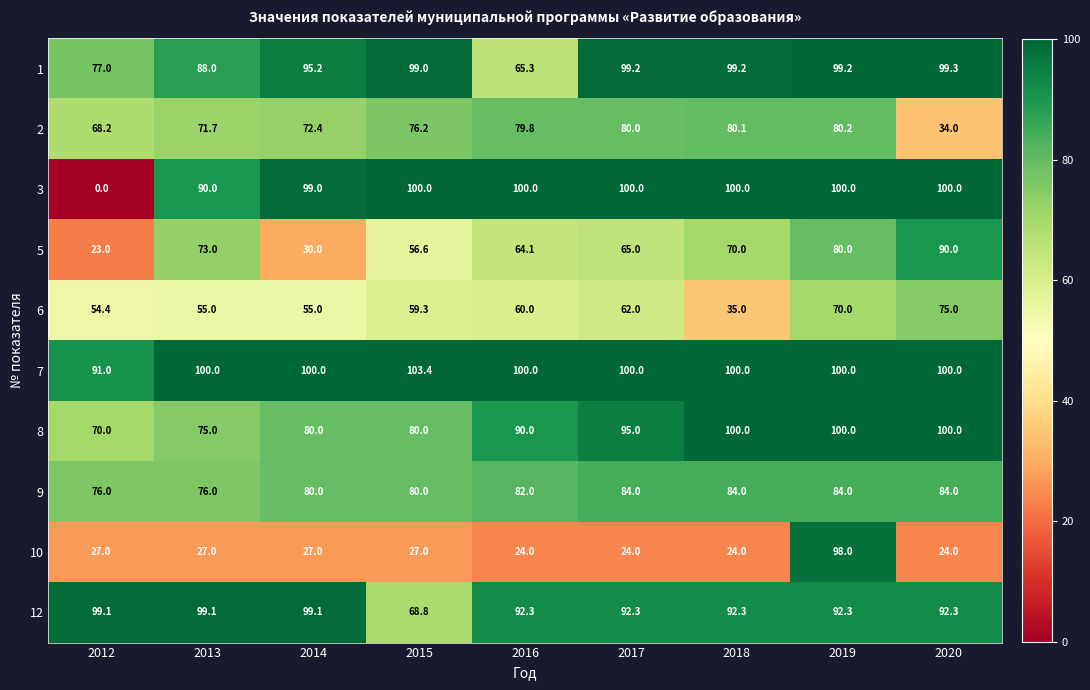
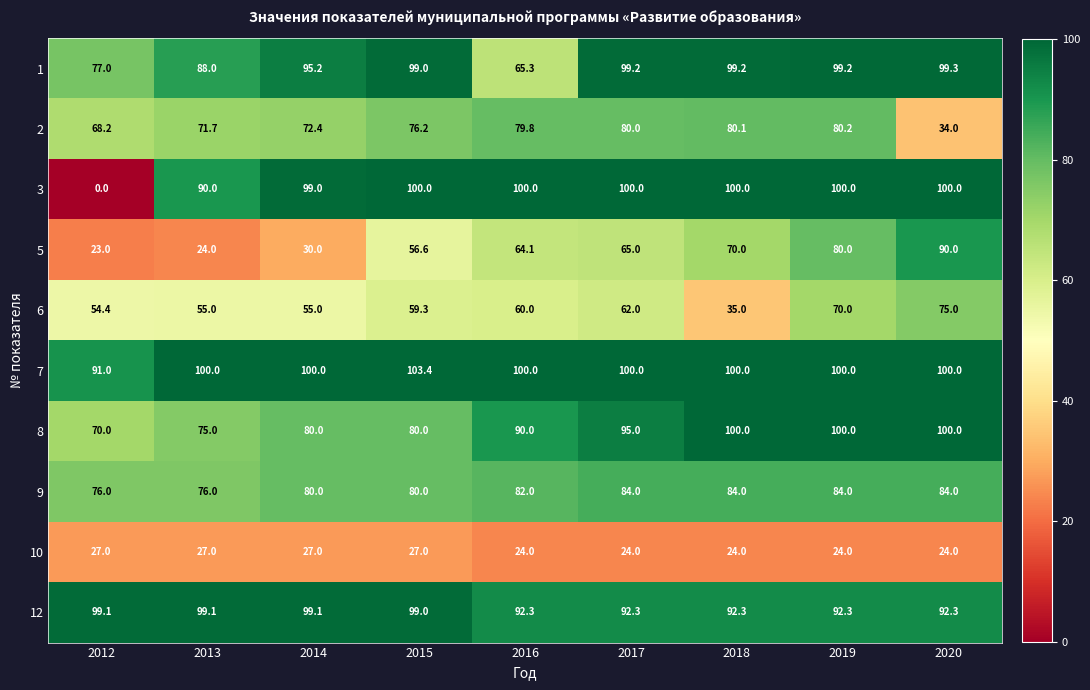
  {
    "1": {
      "2012": 77.0,
      "2013": 88.0,
      "2014": 95.2,
      "2015": 99.0,
      "2016": 65.3,
      "2017": 99.2,
      "2018": 99.2,
      "2019": 99.2,
      "2020": 99.3
    },
    "2": {
      "2012": 68.2,
      "2013": 71.7,
      "2014": 72.4,
      "2015": 76.2,
      "2016": 79.8,
      "2017": 80.0,
      "2018": 80.1,
      "2019": 80.2,
      "2020": 34.0
    },
    "3": {
      "2012": 0.0,
      "2013": 90.0,
      "2014": 99.0,
      "2015": 100.0,
      "2016": 100.0,
      "2017": 100.0,
      "2018": 100.0,
      "2019": 100.0,
      "2020": 100.0
    },
    "5": {
      "2012": 23.0,
-     "2013": 73.0,
+     "2013": 24.0,
      "2014": 30.0,
      "2015": 56.6,
      "2016": 64.1,
      "2017": 65.0,
      "2018": 70.0,
      "2019": 80.0,
      "2020": 90.0
    },
    "6": {
      "2012": 54.4,
      "2013": 55.0,
      "2014": 55.0,
      "2015": 59.3,
      "2016": 60.0,
      "2017": 62.0,
      "2018": 35.0,
      "2019": 70.0,
      "2020": 75.0
    },
    "7": {
      "2012": 91.0,
      "2013": 100.0,
      "2014": 100.0,
      "2015": 103.4,
      "2016": 100.0,
      "2017": 100.0,
      "2018": 100.0,
      "2019": 100.0,
      "2020": 100.0
    },
    "8": {
      "2012": 70.0,
      "2013": 75.0,
      "2014": 80.0,
      "2015": 80.0,
      "2016": 90.0,
      "2017": 95.0,
      "2018": 100.0,
      "2019": 100.0,
      "2020": 100.0
    },
    "9": {
      "2012": 76.0,
      "2013": 76.0,
      "2014": 80.0,
      "2015": 80.0,
      "2016": 82.0,
      "2017": 84.0,
      "2018": 84.0,
      "2019": 84.0,
      "2020": 84.0
    },
    "10": {
      "2012": 27.0,
      "2013": 27.0,
      "2014": 27.0,
      "2015": 27.0,
      "2016": 24.0,
      "2017": 24.0,
      "2018": 24.0,
-     "2019": 98.0,
+     "2019": 24.0,
      "2020": 24.0
    },
    "12": {
      "2012": 99.1,
      "2013": 99.1,
      "2014": 99.1,
-     "2015": 68.8,
+     "2015": 99.0,
      "2016": 92.3,
      "2017": 92.3,
      "2018": 92.3,
      "2019": 92.3,
      "2020": 92.3
    }
  }
